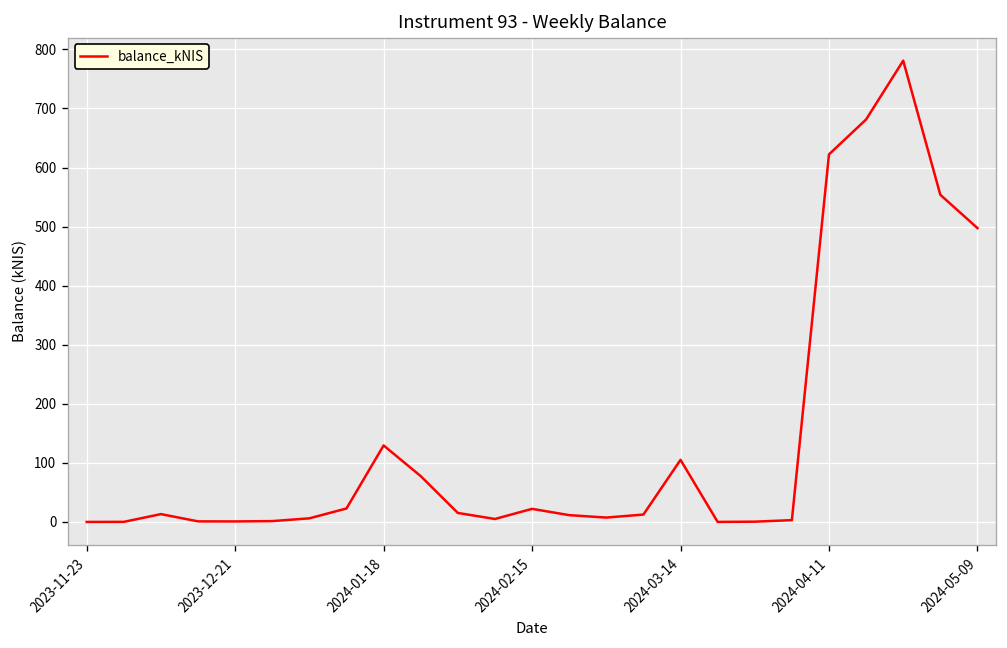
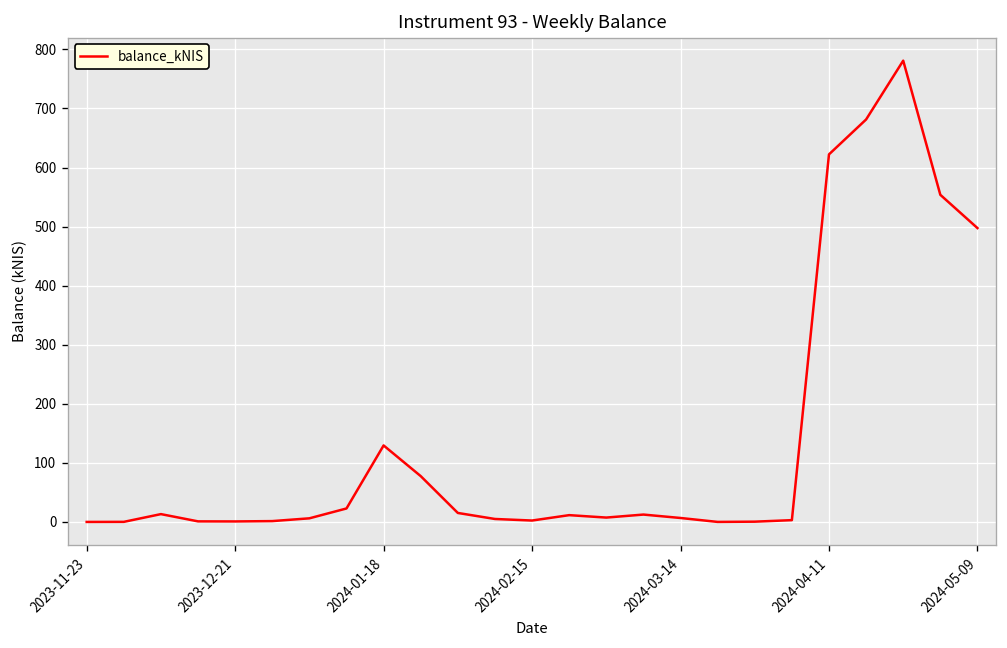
  {
    "2023-11-23": 0,
    "2023-12-21": 0,
    "2024-01-18": 130,
-   "2024-02-15": 20,
-   "2024-03-14": 110,
+   "2024-02-15": 0,
+   "2024-03-14": 10,
    "2024-04-11": 620,
    "2024-05-09": 500
  }
